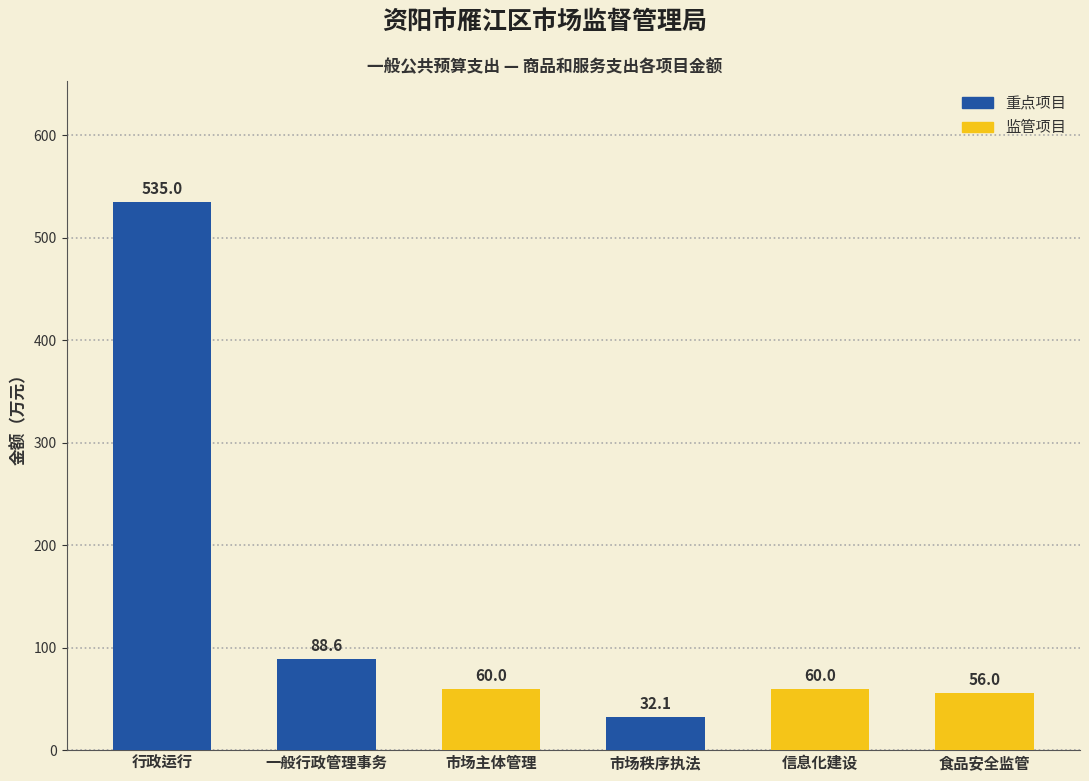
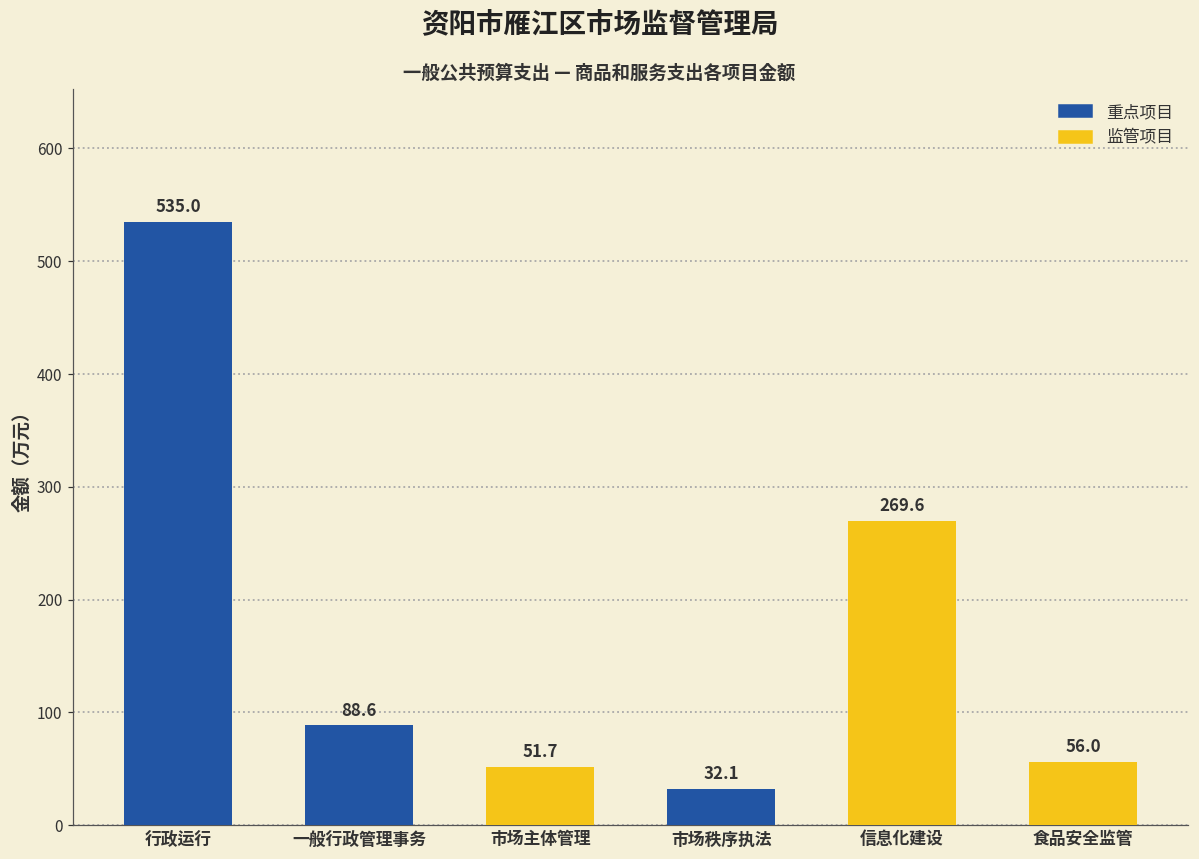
  {
    "行政运行": 535.0,
    "一般行政管理事务": 88.6,
-   "市场主体管理": 60.0,
+   "市场主体管理": 51.7,
    "市场秩序执法": 32.1,
-   "信息化建设": 60.0,
+   "信息化建设": 269.6,
    "食品安全监管": 56.0
  }
